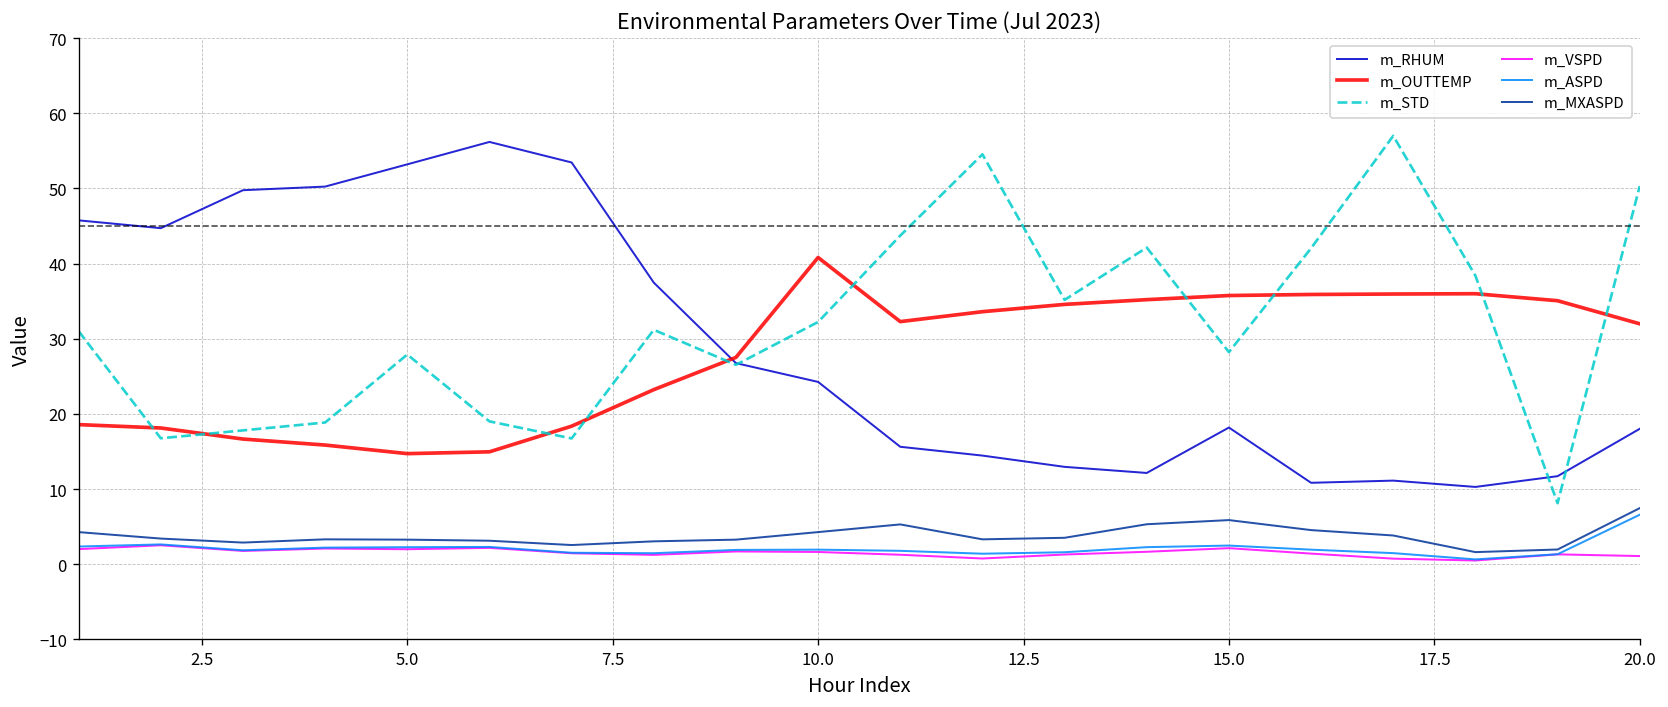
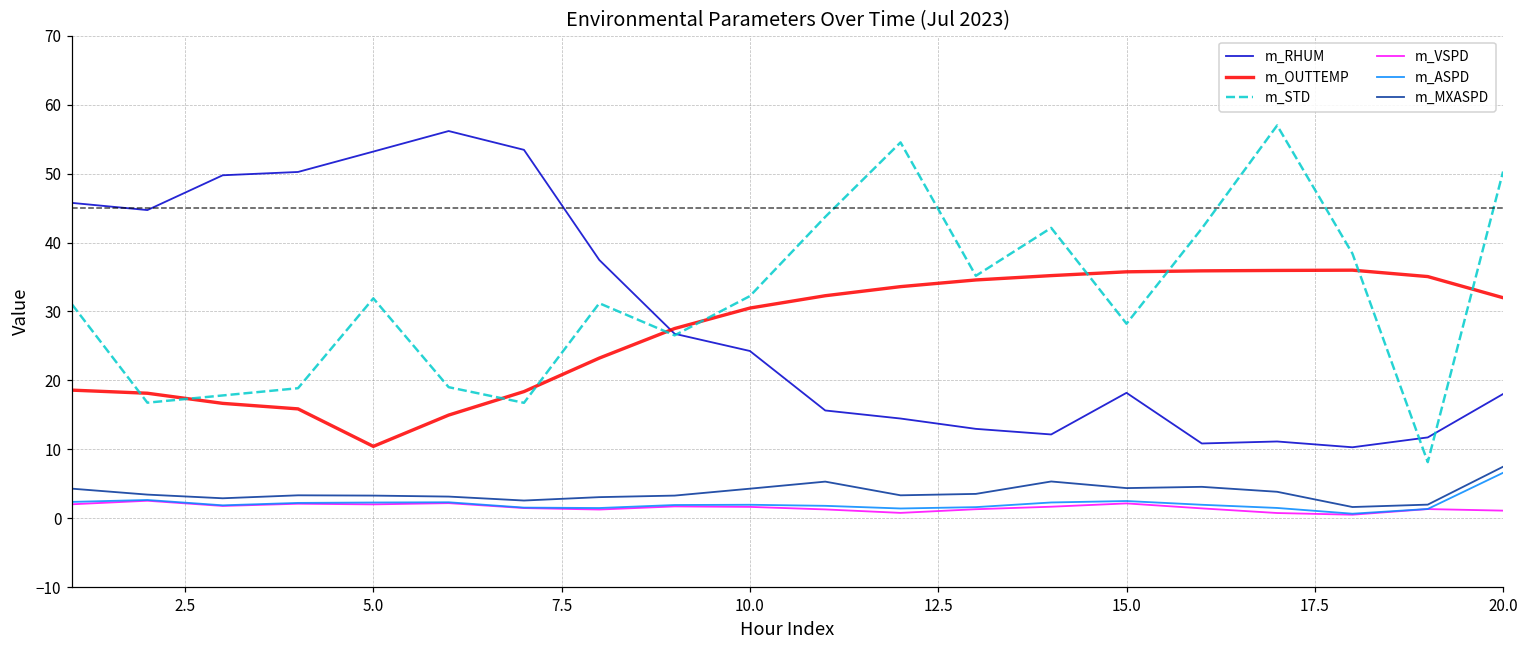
  {
    "m_RHUM": {
      "5.0": 53,
      "10.0": 24,
      "15.0": 18,
      "20.0": 18
    },
    "m_OUTTEMP": {
-     "5.0": 15,
-     "10.0": 41,
+     "5.0": 10,
+     "10.0": 30,
      "15.0": 36,
      "20.0": 32
    },
    "m_STD": {
-     "5.0": 28,
+     "5.0": 32,
      "10.0": 32,
      "15.0": 28,
      "20.0": 50
    },
    "m_VSPD": {
      "20.0": 1
    },
    "m_ASPD": {
      "20.0": 7
    },
    "m_MXASPD": {
      "5.0": 3,
      "10.0": 4,
-     "15.0": 6,
+     "15.0": 4,
      "20.0": 7
    }
  }
